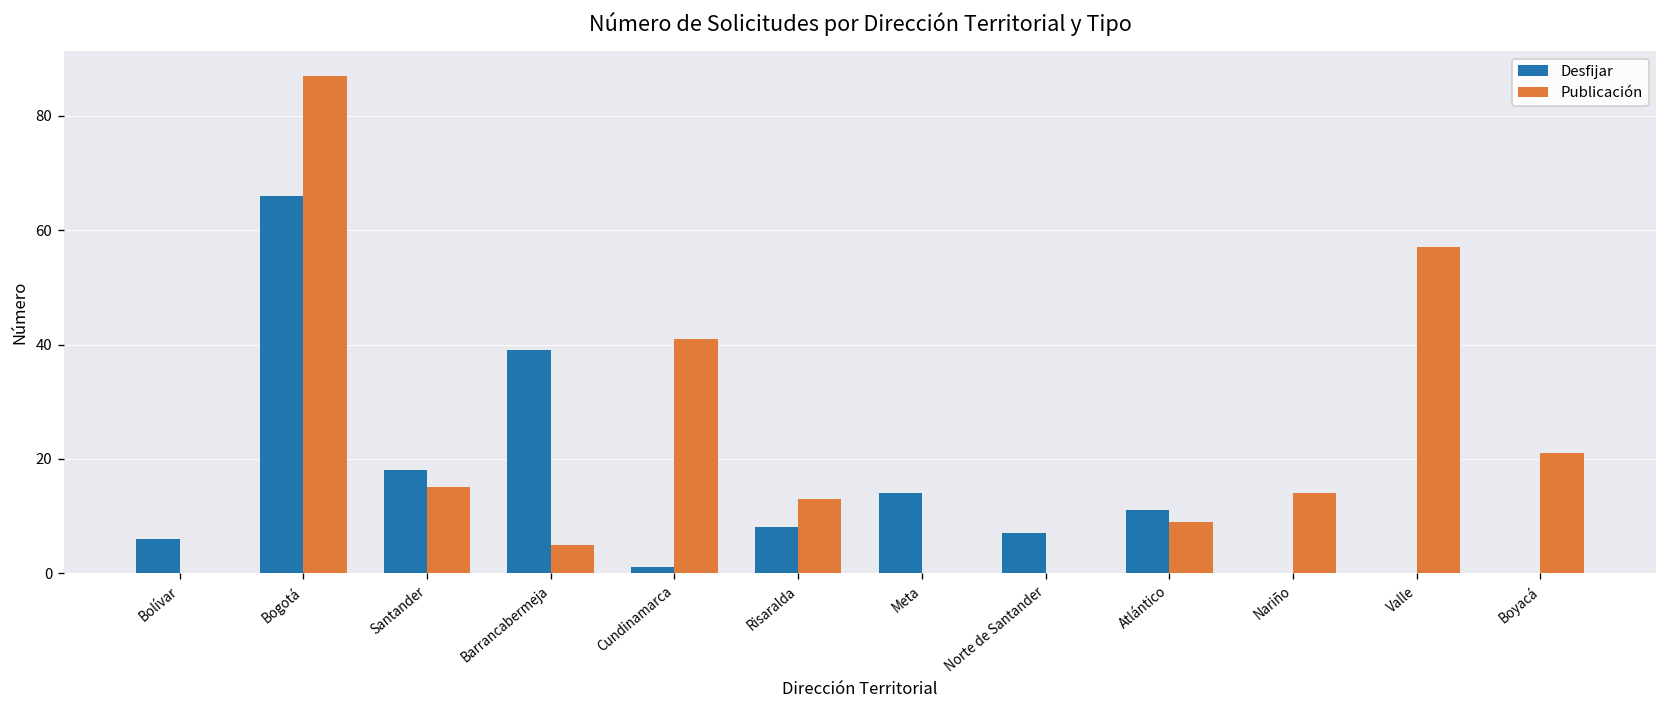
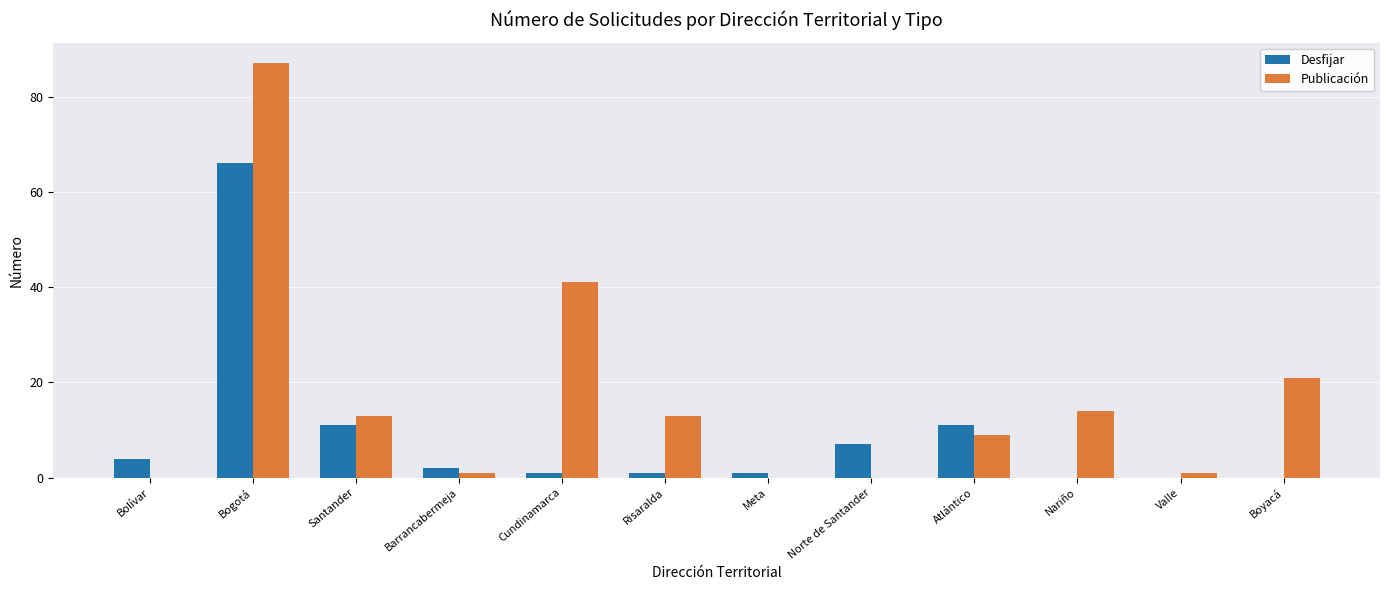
  {
    "Desfijar": {
-     "Bolívar": 6,
+     "Bolívar": 4,
      "Bogotá": 66,
-     "Santander": 18,
-     "Barrancabermeja": 39,
+     "Santander": 11,
+     "Barrancabermeja": 2,
      "Cundinamarca": 1,
-     "Risaralda": 8,
-     "Meta": 14,
+     "Risaralda": 1,
+     "Meta": 1,
      "Norte de Santander": 7,
      "Atlántico": 11,
      "Nariño": 0,
      "Valle": 0,
      "Boyacá": 0
    },
    "Publicación": {
      "Bolívar": 0,
      "Bogotá": 87,
-     "Santander": 15,
-     "Barrancabermeja": 5,
+     "Santander": 13,
+     "Barrancabermeja": 1,
      "Cundinamarca": 41,
      "Risaralda": 13,
      "Meta": 0,
      "Norte de Santander": 0,
      "Atlántico": 9,
      "Nariño": 14,
-     "Valle": 57,
+     "Valle": 1,
      "Boyacá": 21
    }
  }
